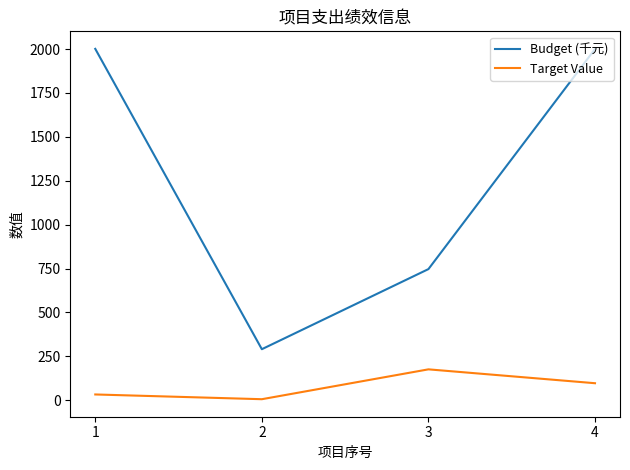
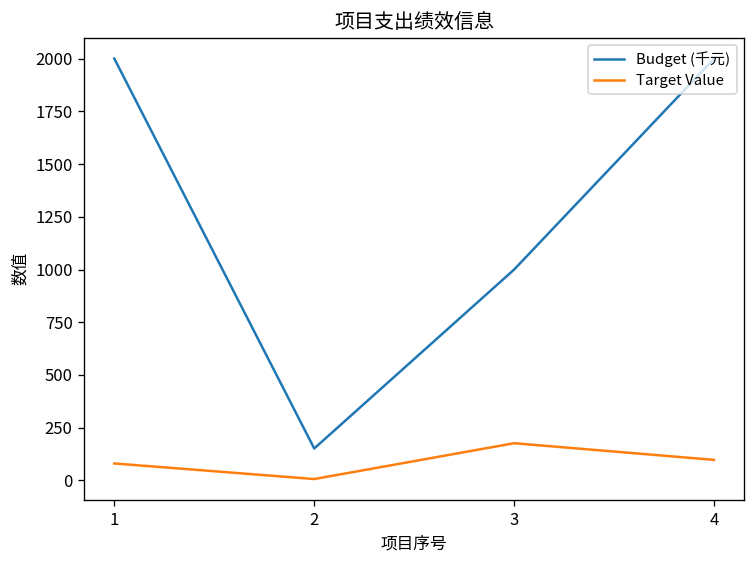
  {
    "Budget (千元)": {
      "1": 2000,
-     "2": 290,
-     "3": 750
+     "2": 150,
+     "3": 1000
    },
    "Target Value": {
-     "1": 30,
+     "1": 80,
      "2": 10,
      "3": 180,
      "4": 100
    }
  }
